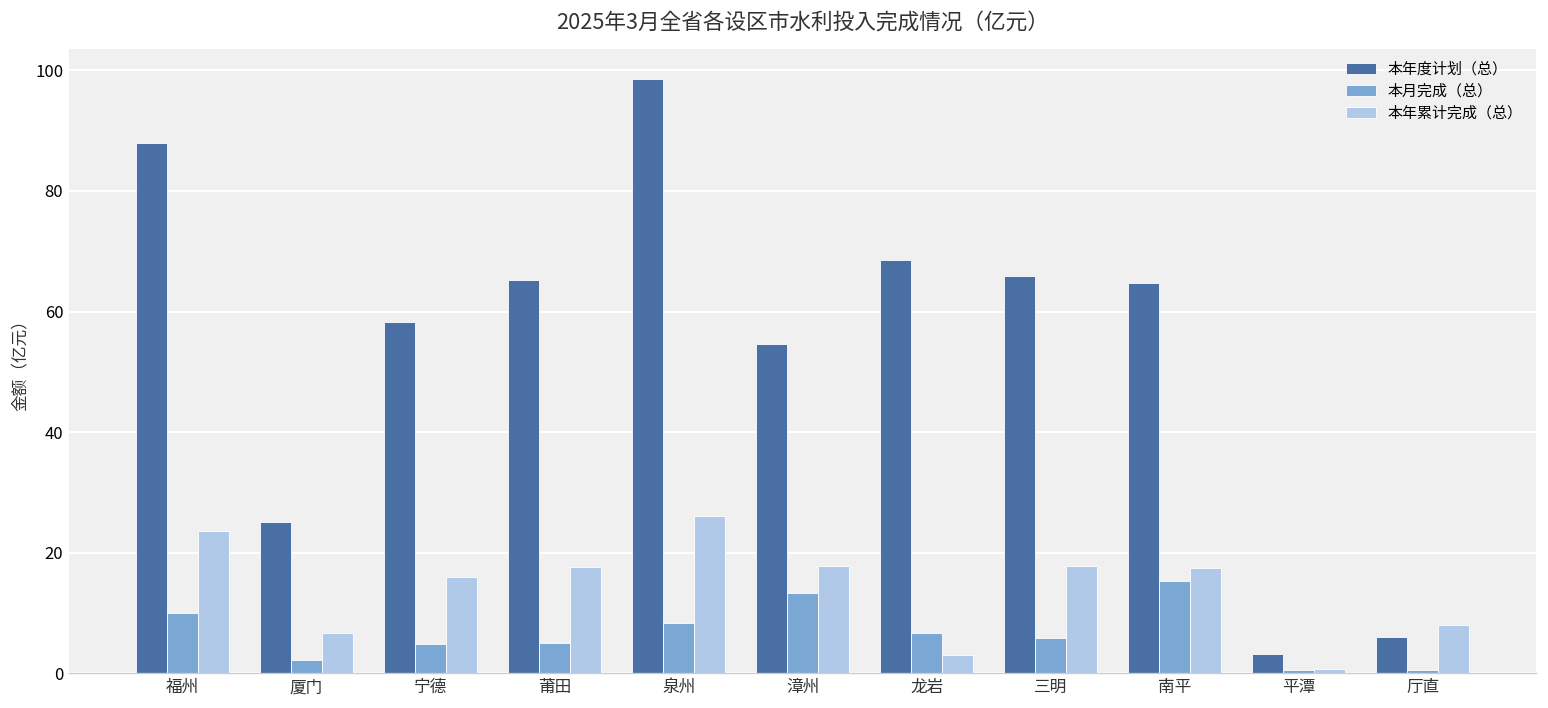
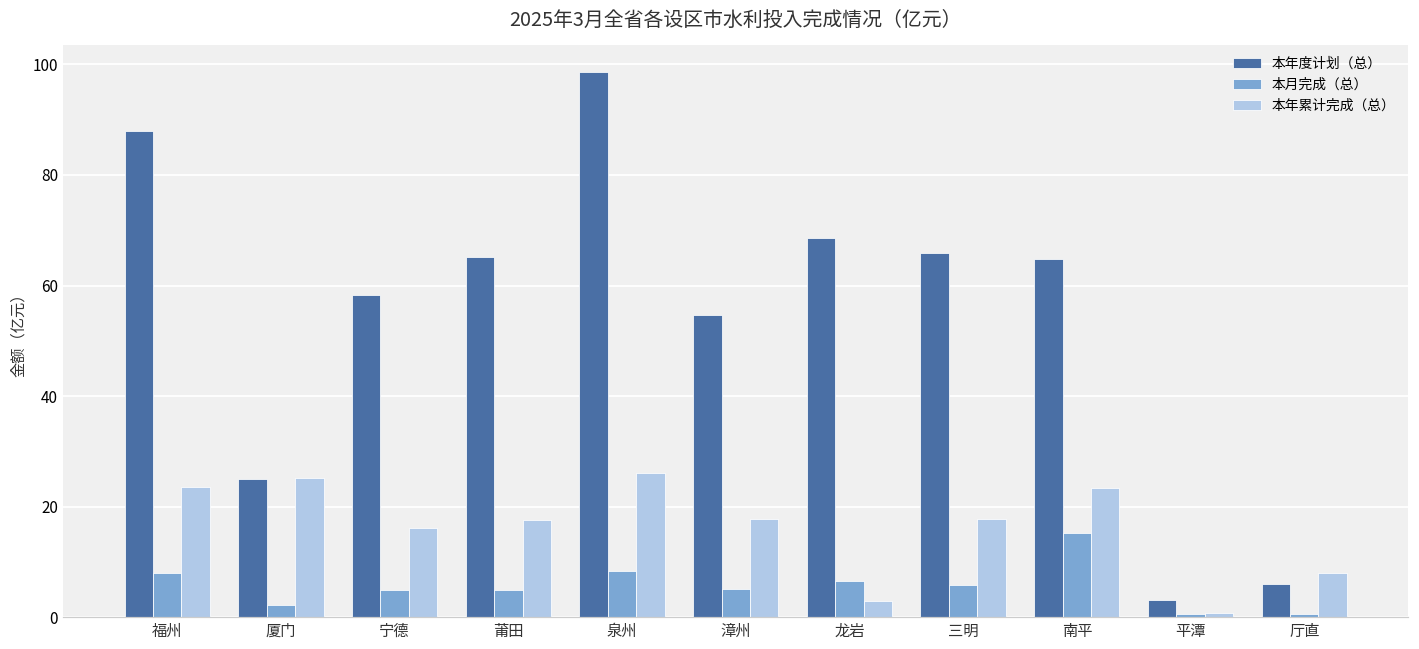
  {
    "本年度计划（总）": {
      "福州": 88,
      "厦门": 25,
      "宁德": 58,
      "莆田": 65,
      "泉州": 99,
      "漳州": 55,
      "龙岩": 69,
      "三明": 66,
      "南平": 65,
      "平潭": 3,
      "厅直": 6
    },
    "本月完成（总）": {
-     "福州": 10,
+     "福州": 8,
      "厦门": 2,
      "宁德": 5,
      "莆田": 5,
      "泉州": 8,
-     "漳州": 13,
+     "漳州": 5,
      "龙岩": 7,
      "三明": 6,
      "南平": 15,
      "平潭": 1,
      "厅直": 1
    },
    "本年累计完成（总）": {
      "福州": 24,
-     "厦门": 7,
+     "厦门": 25,
      "宁德": 16,
      "莆田": 18,
      "泉州": 26,
      "漳州": 18,
      "龙岩": 3,
      "三明": 18,
-     "南平": 17,
+     "南平": 23,
      "平潭": 1,
      "厅直": 8
    }
  }
